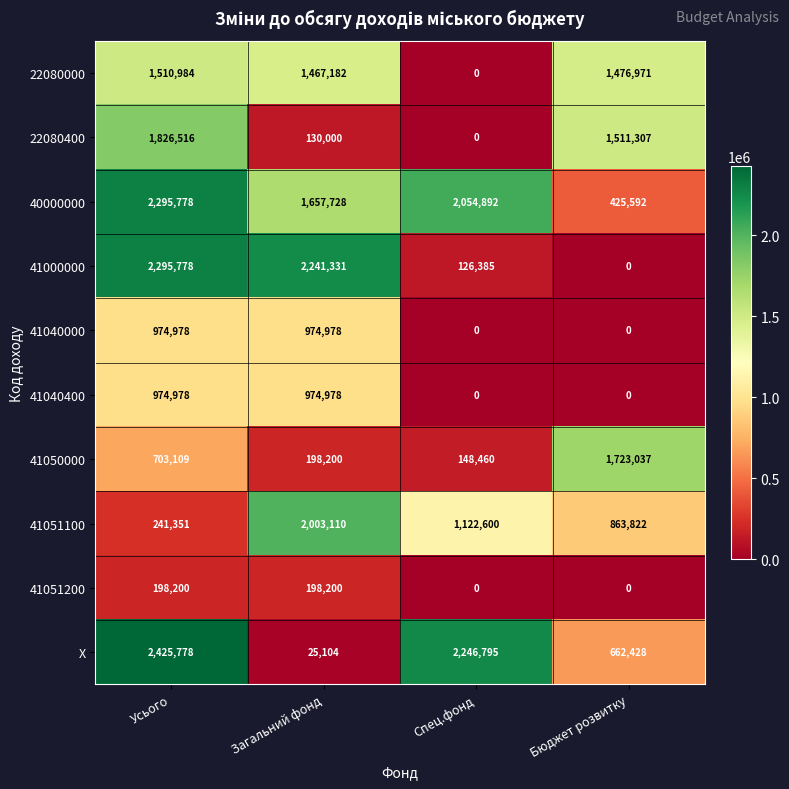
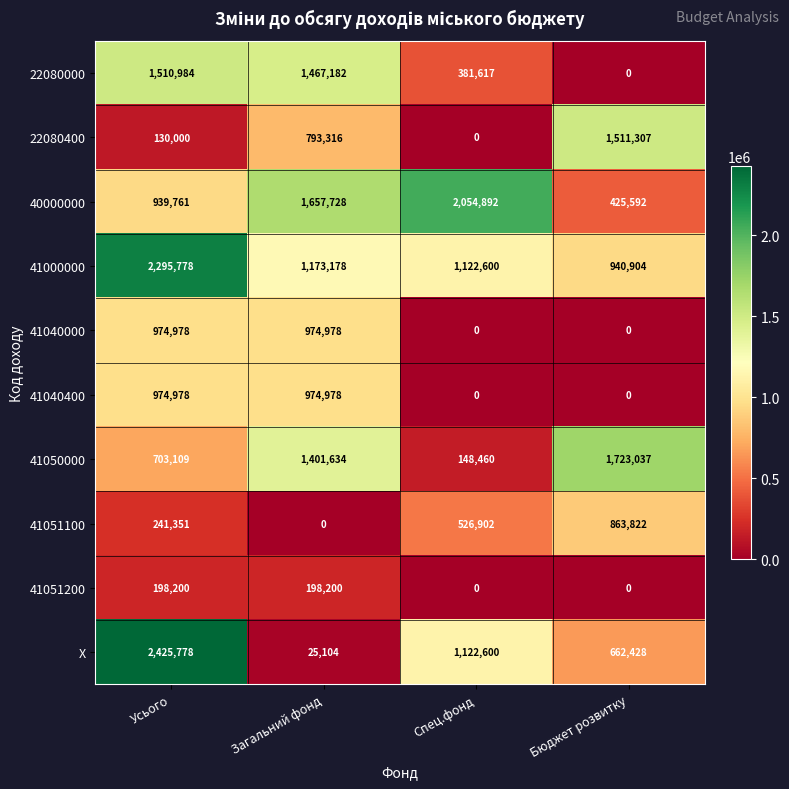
  {
    "22080000": {
      "Усього": "1,510,984",
      "Загальний фонд": "1,467,182",
-     "Спец.фонд": "0",
-     "Бюджет розвитку": "1,476,971"
+     "Спец.фонд": "381,617",
+     "Бюджет розвитку": "0"
    },
    "22080400": {
-     "Усього": "1,826,516",
-     "Загальний фонд": "130,000",
+     "Усього": "130,000",
+     "Загальний фонд": "793,316",
      "Спец.фонд": "0",
      "Бюджет розвитку": "1,511,307"
    },
    "40000000": {
-     "Усього": "2,295,778",
+     "Усього": "939,761",
      "Загальний фонд": "1,657,728",
      "Спец.фонд": "2,054,892",
      "Бюджет розвитку": "425,592"
    },
    "41000000": {
      "Усього": "2,295,778",
-     "Загальний фонд": "2,241,331",
-     "Спец.фонд": "126,385",
-     "Бюджет розвитку": "0"
+     "Загальний фонд": "1,173,178",
+     "Спец.фонд": "1,122,600",
+     "Бюджет розвитку": "940,904"
    },
    "41040000": {
      "Усього": "974,978",
      "Загальний фонд": "974,978",
      "Спец.фонд": "0",
      "Бюджет розвитку": "0"
    },
    "41040400": {
      "Усього": "974,978",
      "Загальний фонд": "974,978",
      "Спец.фонд": "0",
      "Бюджет розвитку": "0"
    },
    "41050000": {
      "Усього": "703,109",
-     "Загальний фонд": "198,200",
+     "Загальний фонд": "1,401,634",
      "Спец.фонд": "148,460",
      "Бюджет розвитку": "1,723,037"
    },
    "41051100": {
      "Усього": "241,351",
-     "Загальний фонд": "2,003,110",
-     "Спец.фонд": "1,122,600",
+     "Загальний фонд": "0",
+     "Спец.фонд": "526,902",
      "Бюджет розвитку": "863,822"
    },
    "41051200": {
      "Усього": "198,200",
      "Загальний фонд": "198,200",
      "Спец.фонд": "0",
      "Бюджет розвитку": "0"
    },
    "X": {
      "Усього": "2,425,778",
      "Загальний фонд": "25,104",
-     "Спец.фонд": "2,246,795",
+     "Спец.фонд": "1,122,600",
      "Бюджет розвитку": "662,428"
    }
  }
